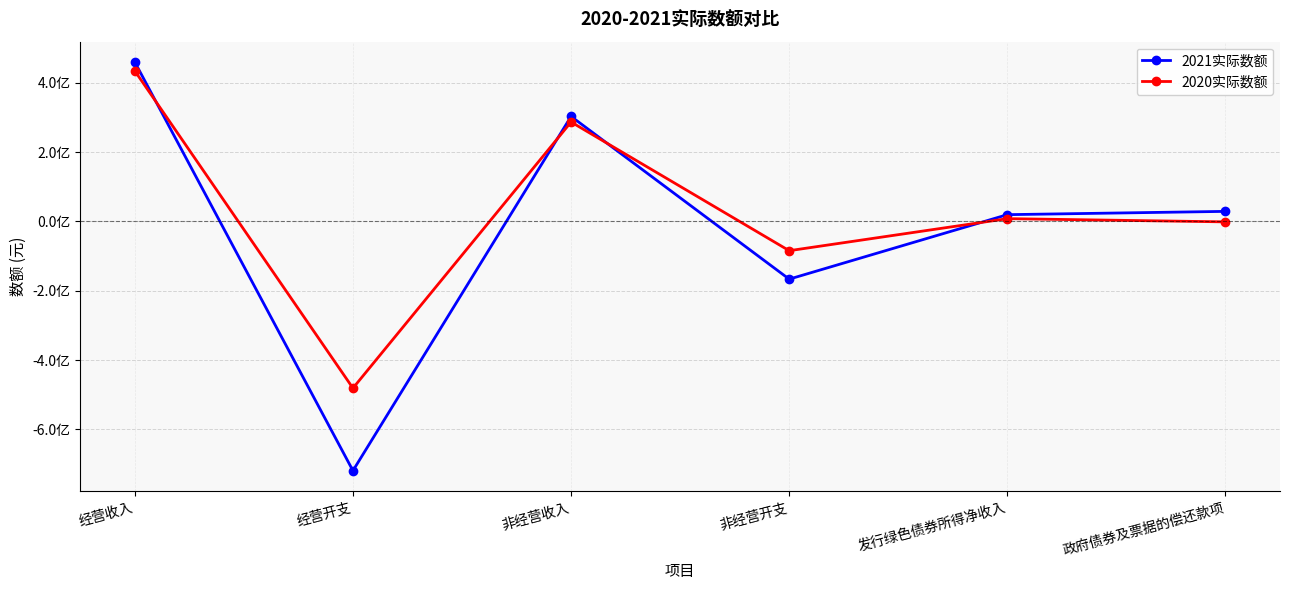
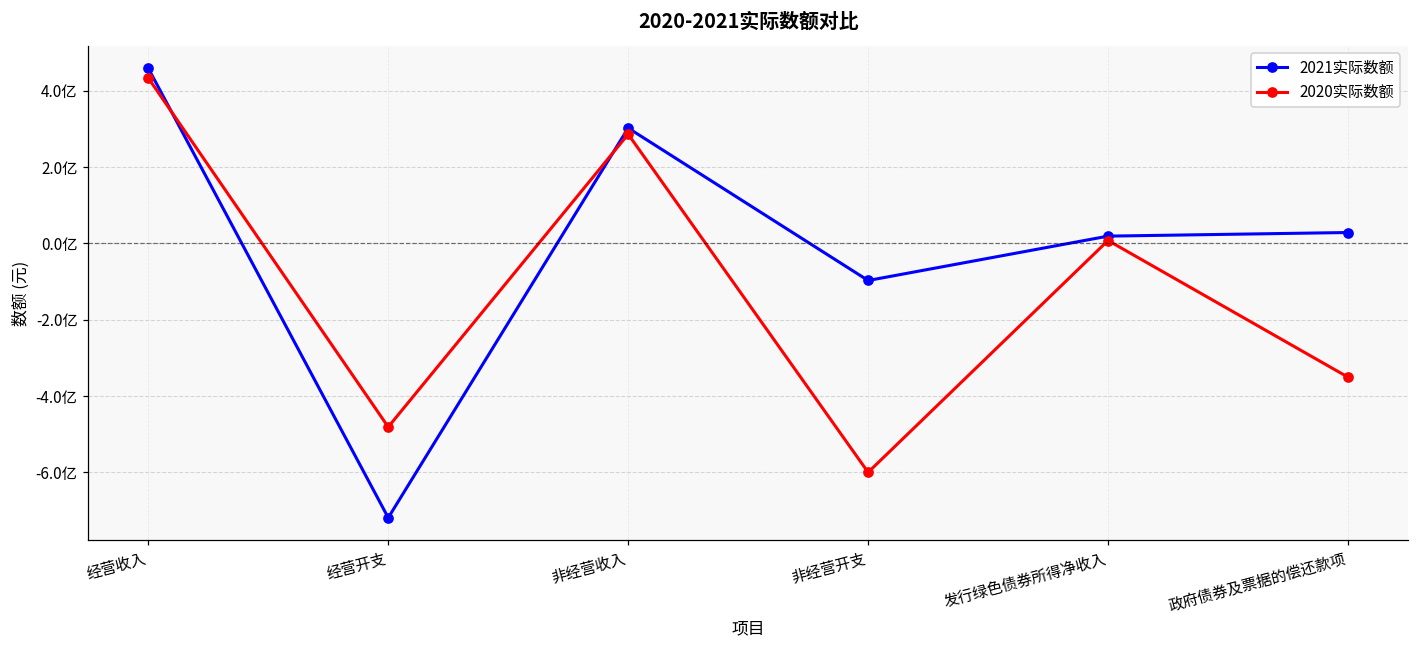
  {
    "2021实际数额": {
      "经营收入": "4.6亿",
      "经营开支": "-7.2亿",
      "非经营收入": "3.0亿",
-     "非经营开支": "-1.7亿",
+     "非经营开支": "-1.0亿",
      "发行绿色债券所得净收入": "0.2亿",
      "政府债券及票据的偿还款项": "0.3亿"
    },
    "2020实际数额": {
      "经营收入": "4.3亿",
      "经营开支": "-4.8亿",
      "非经营收入": "2.9亿",
-     "非经营开支": "-0.8亿",
+     "非经营开支": "-6.0亿",
      "发行绿色债券所得净收入": "0.1亿",
-     "政府债券及票据的偿还款项": "0.0亿"
+     "政府债券及票据的偿还款项": "-3.5亿"
    }
  }
